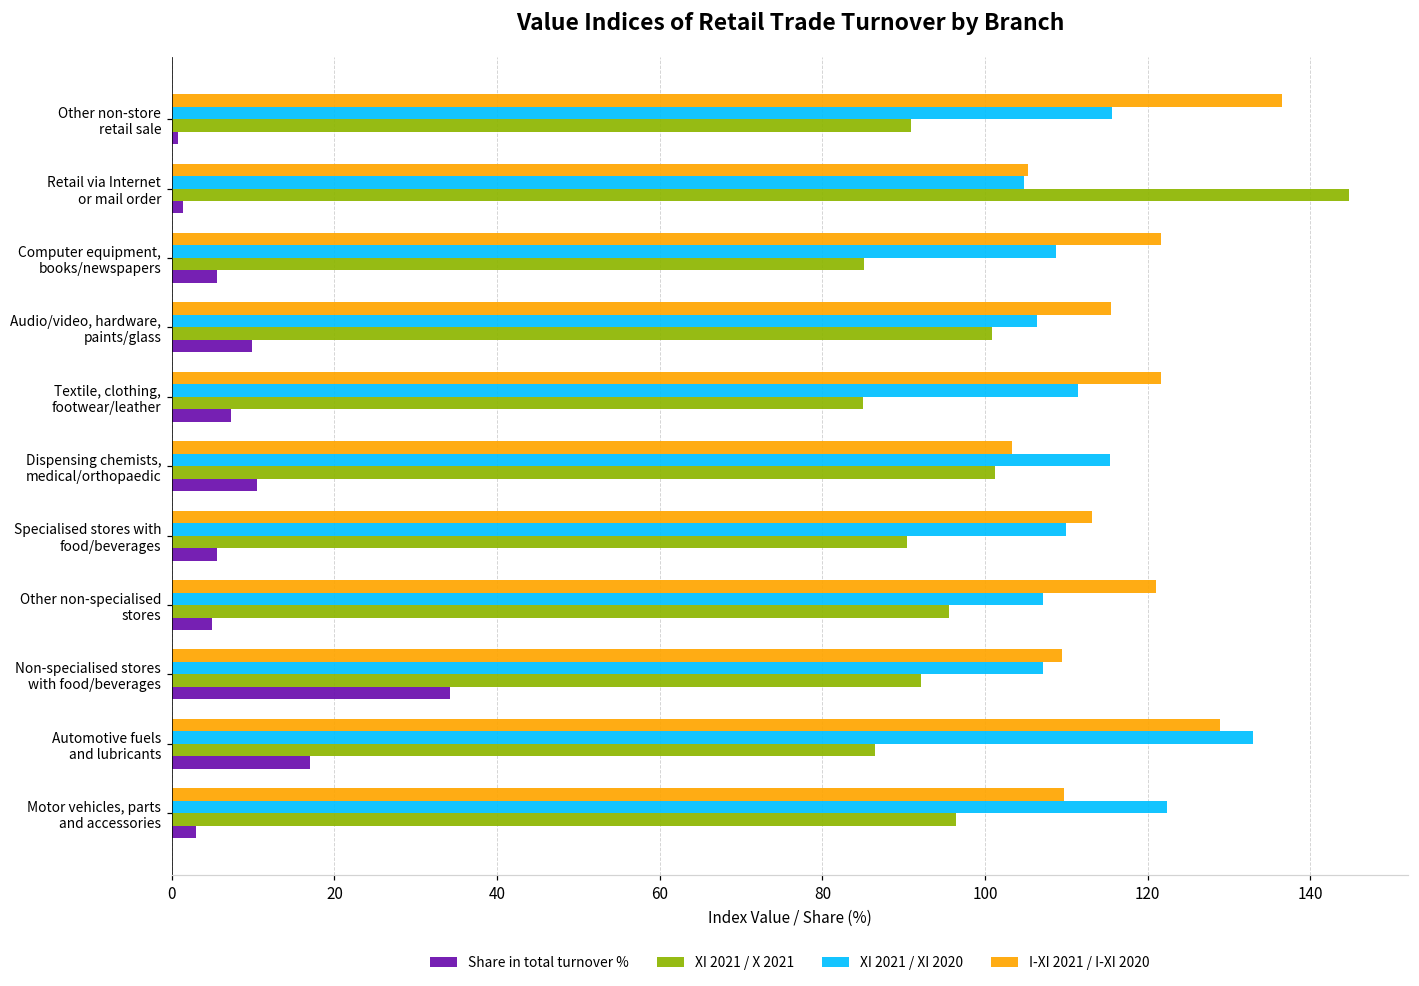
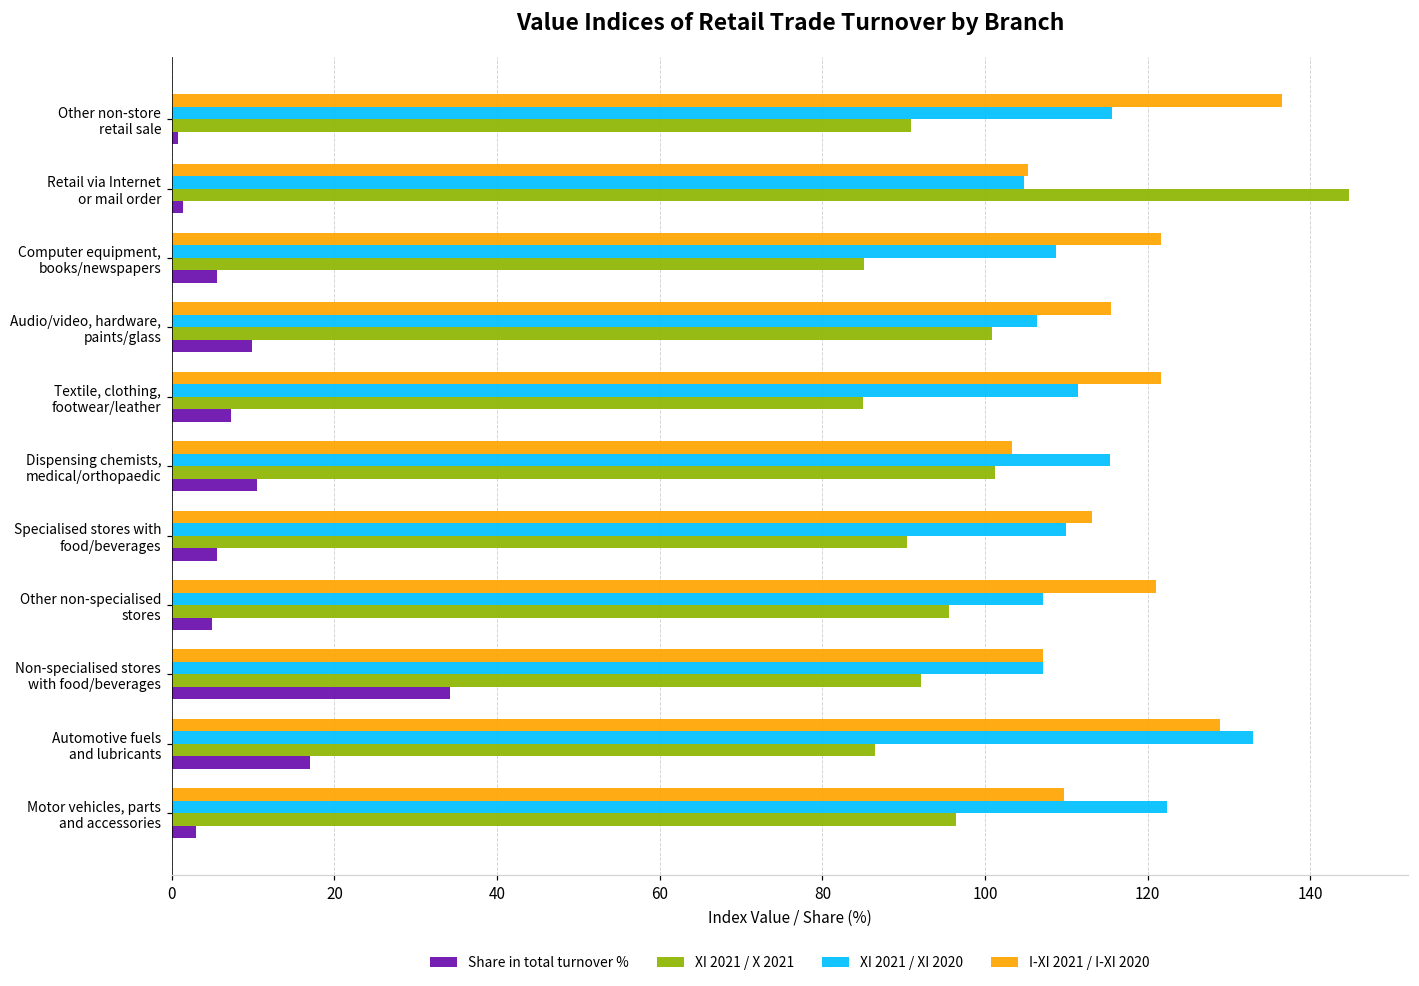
  {
    "Share in total turnover %": {
      "Other non-store retail sale": 1,
      "Retail via Internet or mail order": 1,
      "Computer equipment, books/newspapers": 6,
      "Audio/video, hardware, paints/glass": 10,
      "Textile, clothing, footwear/leather": 7,
      "Dispensing chemists, medical/orthopaedic": 11,
      "Specialised stores with food/beverages": 6,
      "Other non-specialised stores": 5,
      "Non-specialised stores with food/beverages": 34,
      "Automotive fuels and lubricants": 17,
      "Motor vehicles, parts and accessories": 3
    },
    "XI 2021 / X 2021": {
      "Other non-store retail sale": 91,
      "Retail via Internet or mail order": 145,
      "Computer equipment, books/newspapers": 85,
      "Audio/video, hardware, paints/glass": 101,
      "Textile, clothing, footwear/leather": 85,
      "Dispensing chemists, medical/orthopaedic": 101,
      "Specialised stores with food/beverages": 90,
      "Other non-specialised stores": 96,
      "Non-specialised stores with food/beverages": 92,
      "Automotive fuels and lubricants": 86,
      "Motor vehicles, parts and accessories": 96
    },
    "XI 2021 / XI 2020": {
      "Other non-store retail sale": 116,
      "Retail via Internet or mail order": 105,
      "Computer equipment, books/newspapers": 109,
      "Audio/video, hardware, paints/glass": 106,
      "Textile, clothing, footwear/leather": 111,
      "Dispensing chemists, medical/orthopaedic": 115,
      "Specialised stores with food/beverages": 110,
      "Other non-specialised stores": 107,
      "Non-specialised stores with food/beverages": 107,
      "Automotive fuels and lubricants": 133,
      "Motor vehicles, parts and accessories": 122
    },
    "I-XI 2021 / I-XI 2020": {
      "Other non-store retail sale": 137,
      "Retail via Internet or mail order": 105,
      "Computer equipment, books/newspapers": 122,
      "Audio/video, hardware, paints/glass": 116,
      "Textile, clothing, footwear/leather": 122,
      "Dispensing chemists, medical/orthopaedic": 103,
      "Specialised stores with food/beverages": 113,
      "Other non-specialised stores": 121,
-     "Non-specialised stores with food/beverages": 110,
+     "Non-specialised stores with food/beverages": 107,
      "Automotive fuels and lubricants": 129,
      "Motor vehicles, parts and accessories": 110
    }
  }
